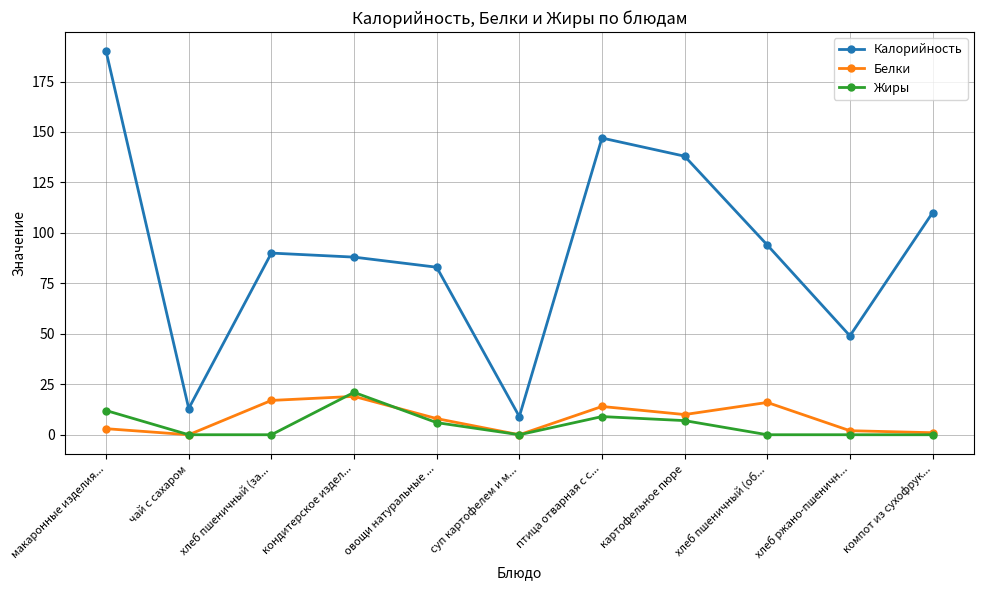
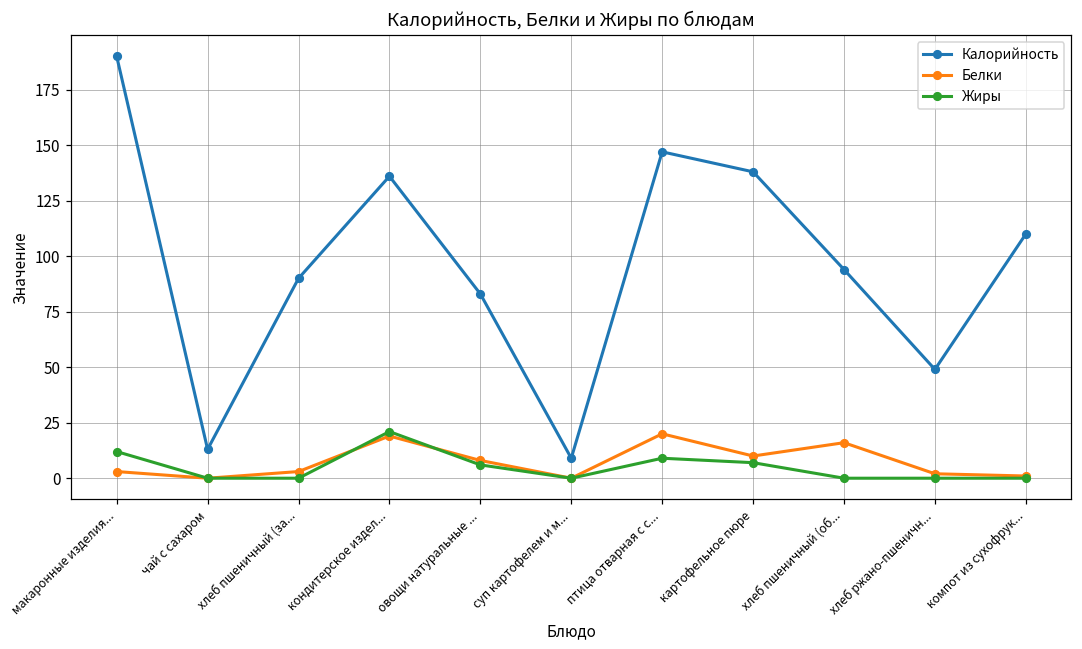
  {
    "Калорийность": {
      "макаронные изделия...": 190,
      "чай с сахаром": 13,
      "хлеб пшеничный (за...": 90,
-     "кондитерское издел...": 88,
+     "кондитерское издел...": 136,
      "овощи натуральные ...": 83,
      "суп картофелем и м...": 9,
      "птица отварная с с...": 147,
      "картофельное пюре": 138,
      "хлеб пшеничный (об...": 94,
      "хлеб ржано-пшеничн...": 49,
      "компот из сухофрук...": 110
    },
    "Белки": {
      "макаронные изделия...": 3,
-     "хлеб пшеничный (за...": 17,
+     "хлеб пшеничный (за...": 3,
      "кондитерское издел...": 19,
      "овощи натуральные ...": 8,
-     "птица отварная с с...": 14,
+     "птица отварная с с...": 20,
      "картофельное пюре": 10,
      "хлеб пшеничный (об...": 16,
      "хлеб ржано-пшеничн...": 2
    },
    "Жиры": {
      "макаронные изделия...": 12,
      "хлеб пшеничный (за...": 0,
      "кондитерское издел...": 21,
      "овощи натуральные ...": 6,
      "птица отварная с с...": 9,
      "картофельное пюре": 7,
      "хлеб пшеничный (об...": 0,
      "хлеб ржано-пшеничн...": 0
    }
  }
